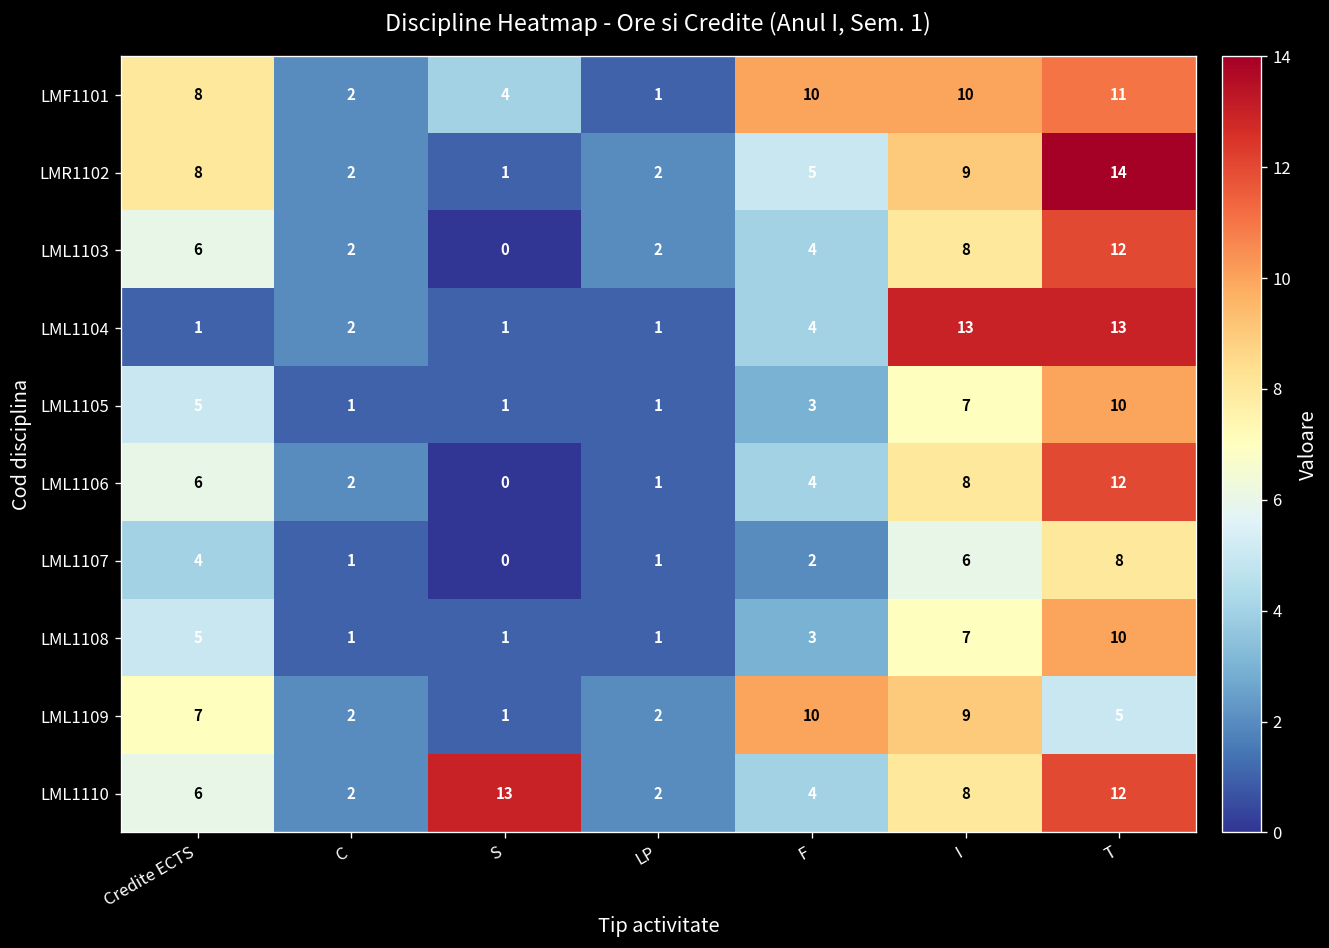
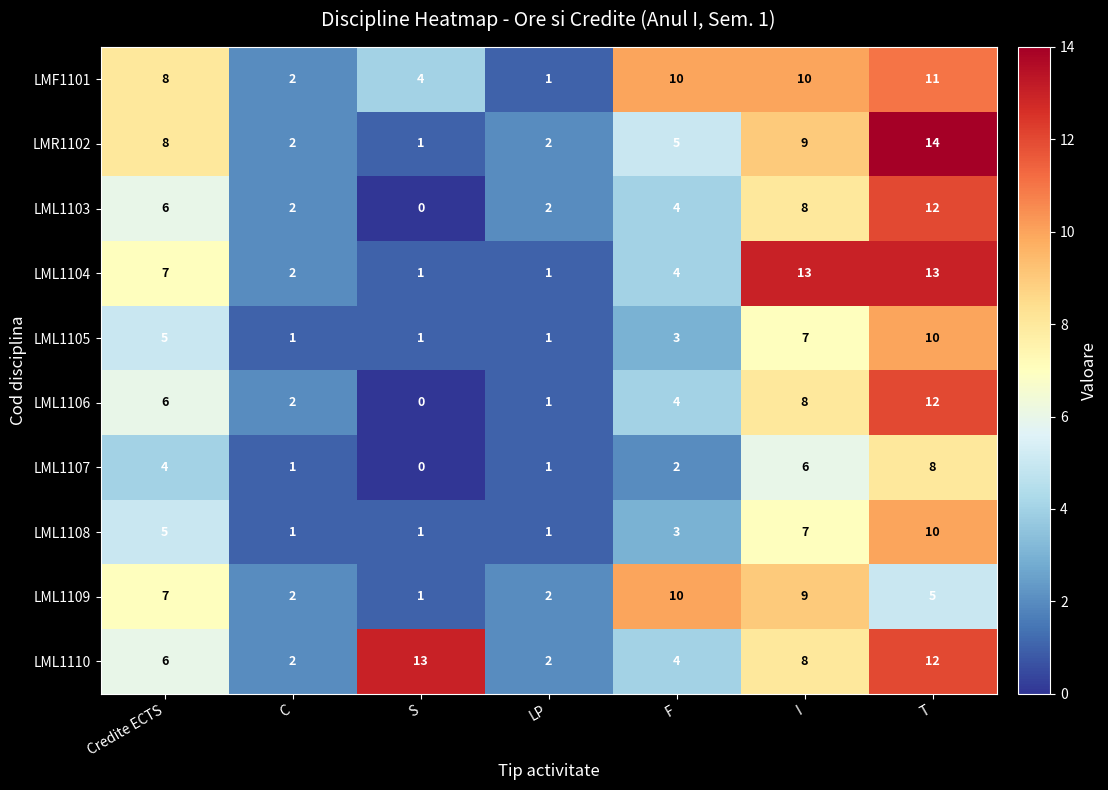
  {
    "LMF1101": {
      "Credite ECTS": 8,
      "C": 2,
      "S": 4,
      "LP": 1,
      "F": 10,
      "I": 10,
      "T": 11
    },
    "LMR1102": {
      "Credite ECTS": 8,
      "C": 2,
      "S": 1,
      "LP": 2,
      "F": 5,
      "I": 9,
      "T": 14
    },
    "LML1103": {
      "Credite ECTS": 6,
      "C": 2,
      "S": 0,
      "LP": 2,
      "F": 4,
      "I": 8,
      "T": 12
    },
    "LML1104": {
-     "Credite ECTS": 1,
+     "Credite ECTS": 7,
      "C": 2,
      "S": 1,
      "LP": 1,
      "F": 4,
      "I": 13,
      "T": 13
    },
    "LML1105": {
      "Credite ECTS": 5,
      "C": 1,
      "S": 1,
      "LP": 1,
      "F": 3,
      "I": 7,
      "T": 10
    },
    "LML1106": {
      "Credite ECTS": 6,
      "C": 2,
      "S": 0,
      "LP": 1,
      "F": 4,
      "I": 8,
      "T": 12
    },
    "LML1107": {
      "Credite ECTS": 4,
      "C": 1,
      "S": 0,
      "LP": 1,
      "F": 2,
      "I": 6,
      "T": 8
    },
    "LML1108": {
      "Credite ECTS": 5,
      "C": 1,
      "S": 1,
      "LP": 1,
      "F": 3,
      "I": 7,
      "T": 10
    },
    "LML1109": {
      "Credite ECTS": 7,
      "C": 2,
      "S": 1,
      "LP": 2,
      "F": 10,
      "I": 9,
      "T": 5
    },
    "LML1110": {
      "Credite ECTS": 6,
      "C": 2,
      "S": 13,
      "LP": 2,
      "F": 4,
      "I": 8,
      "T": 12
    }
  }
